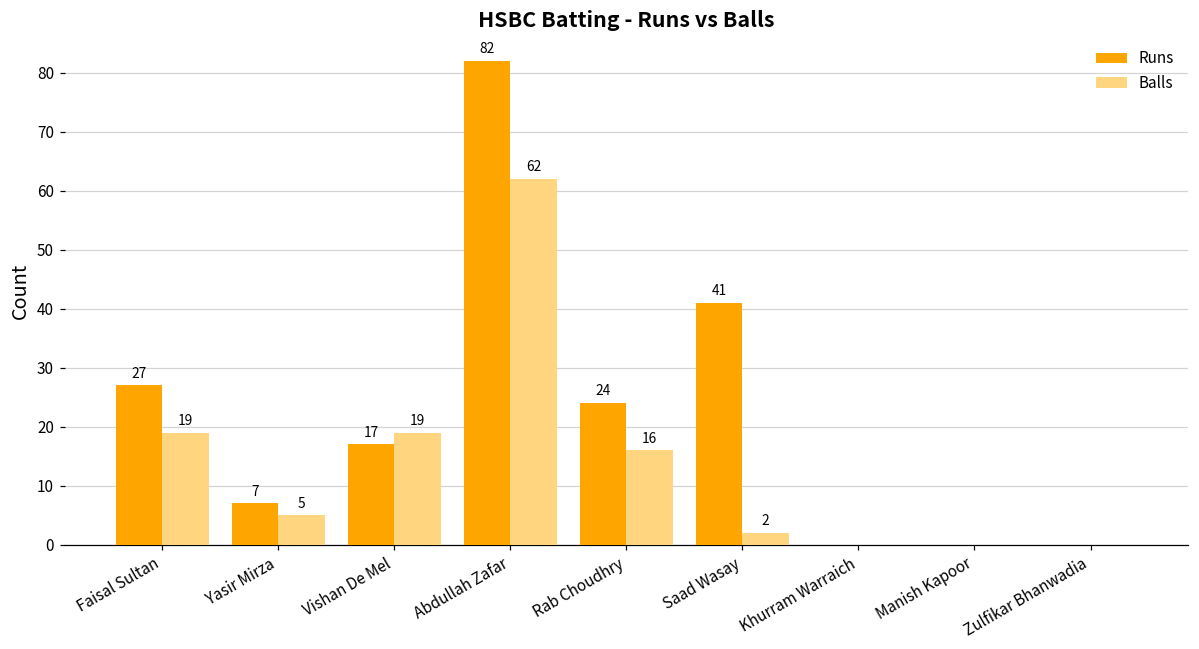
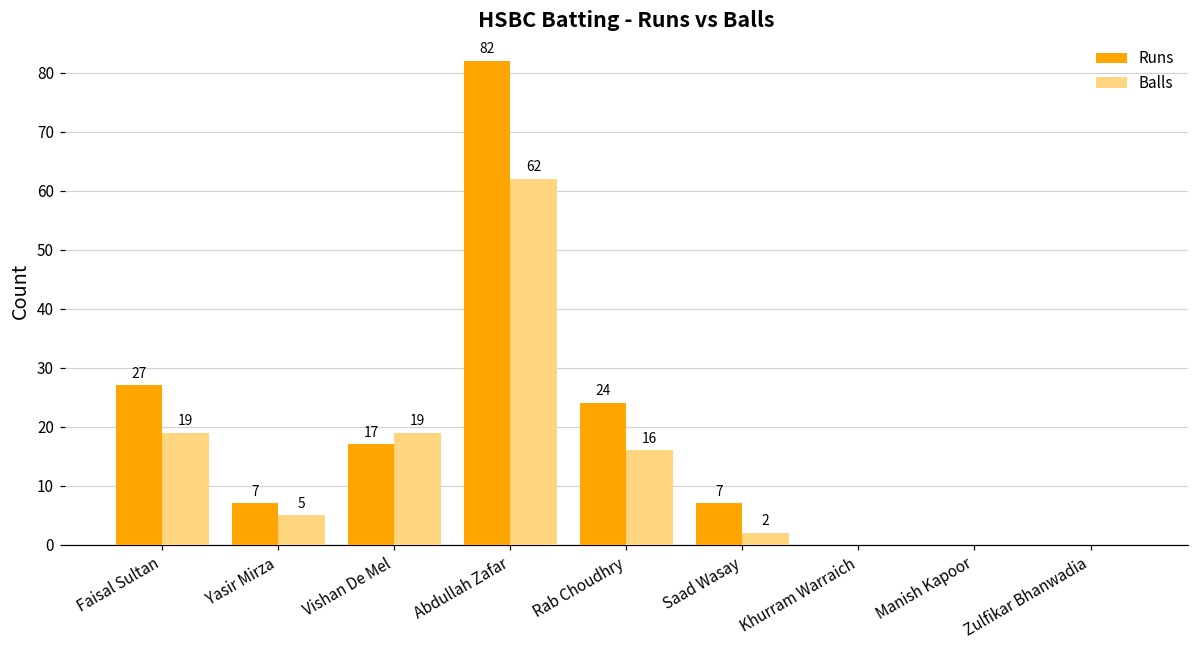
  {
    "Runs": {
      "Faisal Sultan": 27,
      "Yasir Mirza": 7,
      "Vishan De Mel": 17,
      "Abdullah Zafar": 82,
      "Rab Choudhry": 24,
-     "Saad Wasay": 41
+     "Saad Wasay": 7
    },
    "Balls": {
      "Faisal Sultan": 19,
      "Yasir Mirza": 5,
      "Vishan De Mel": 19,
      "Abdullah Zafar": 62,
      "Rab Choudhry": 16,
      "Saad Wasay": 2
    }
  }
